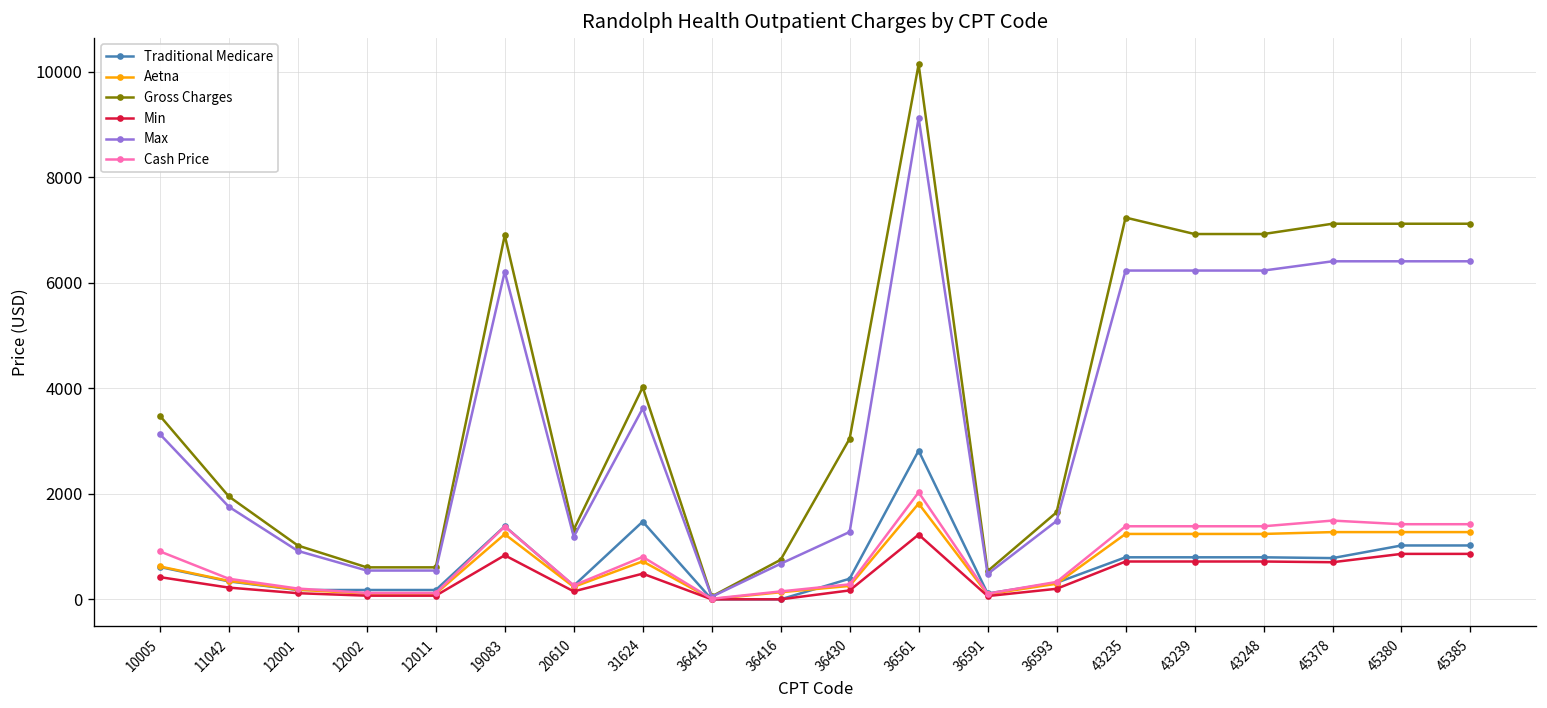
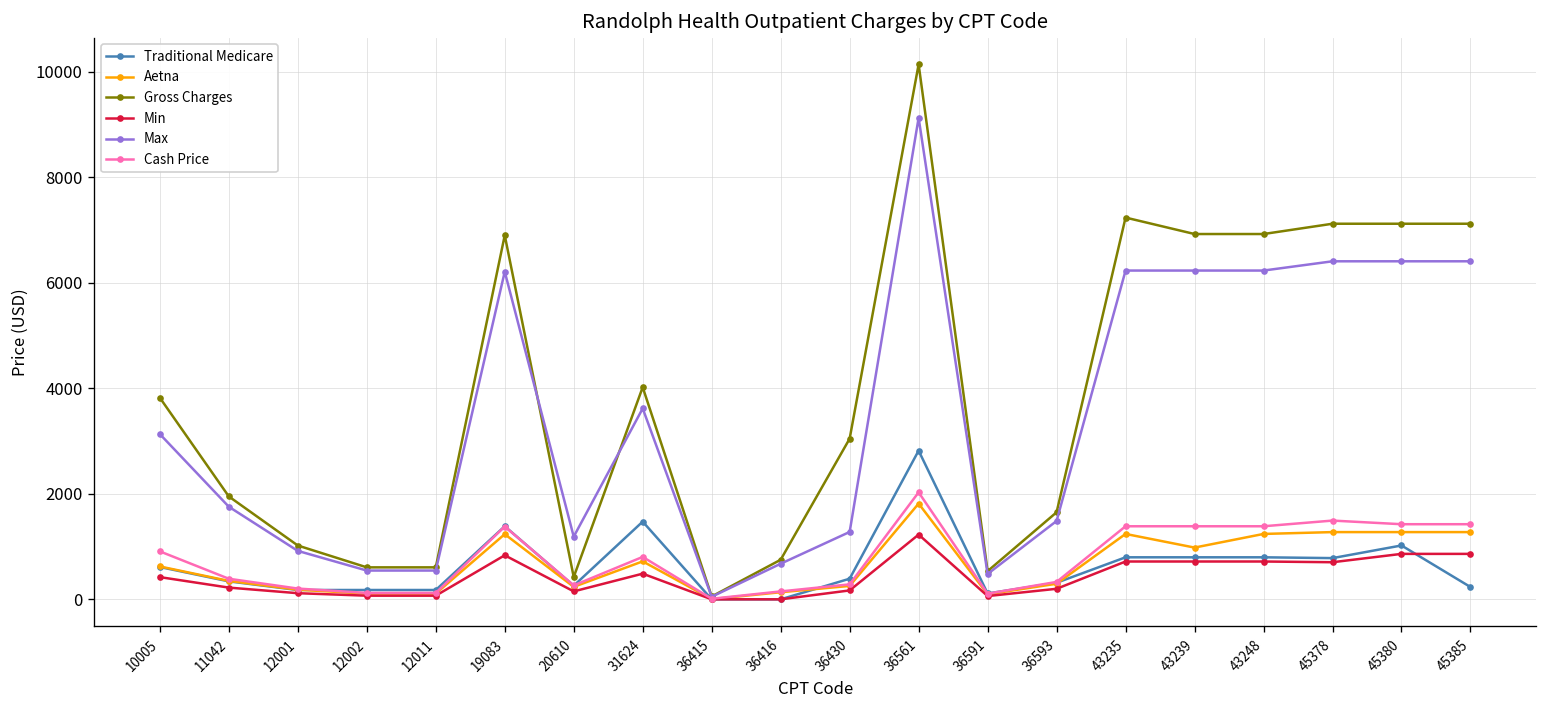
  {
    "Traditional Medicare": {
      "31624": 1500,
      "36430": 400,
      "36561": 2800,
      "43235": 800,
      "43239": 800,
      "43248": 800,
      "45378": 800,
      "45380": 1000,
-     "45385": 1000
+     "45385": 200
    },
    "Aetna": {
      "19083": 1200,
      "31624": 700,
      "36561": 1800,
      "43235": 1200,
-     "43239": 1200,
+     "43239": 1000,
      "43248": 1200,
      "45378": 1300,
      "45380": 1300,
      "45385": 1300
    },
    "Gross Charges": {
-     "10005": 3500,
+     "10005": 3800,
      "11042": 2000,
      "12001": 1000,
      "12002": 600,
      "12011": 600,
      "19083": 6900,
-     "20610": 1300,
+     "20610": 400,
      "31624": 4000,
      "36416": 800,
      "36430": 3000,
      "36561": 10100,
      "36593": 1700,
      "43235": 7200,
      "43239": 6900,
      "43248": 6900,
      "45378": 7100,
      "45380": 7100,
      "45385": 7100
    },
    "Min": {
      "10005": 400,
      "11042": 200,
      "12001": 100,
      "19083": 800,
      "20610": 200,
      "31624": 500,
      "36430": 200,
      "36561": 1200,
      "36593": 200,
      "43235": 700,
      "43239": 700,
      "43248": 700,
      "45378": 700,
      "45380": 900,
      "45385": 900
    },
    "Max": {
      "10005": 3100,
      "11042": 1800,
      "12001": 900,
      "12002": 500,
      "12011": 500,
      "19083": 6200,
      "20610": 1200,
      "31624": 3600,
      "36416": 700,
      "36430": 1300,
      "36561": 9100,
      "36593": 1500,
      "43235": 6200,
      "43239": 6200,
      "43248": 6200,
      "45378": 6400,
      "45380": 6400,
      "45385": 6400
    },
    "Cash Price": {
      "10005": 900,
      "31624": 800,
      "36561": 2000,
      "43235": 1400,
      "43239": 1400,
      "43248": 1400,
      "45378": 1500,
      "45380": 1400,
      "45385": 1400
    }
  }
